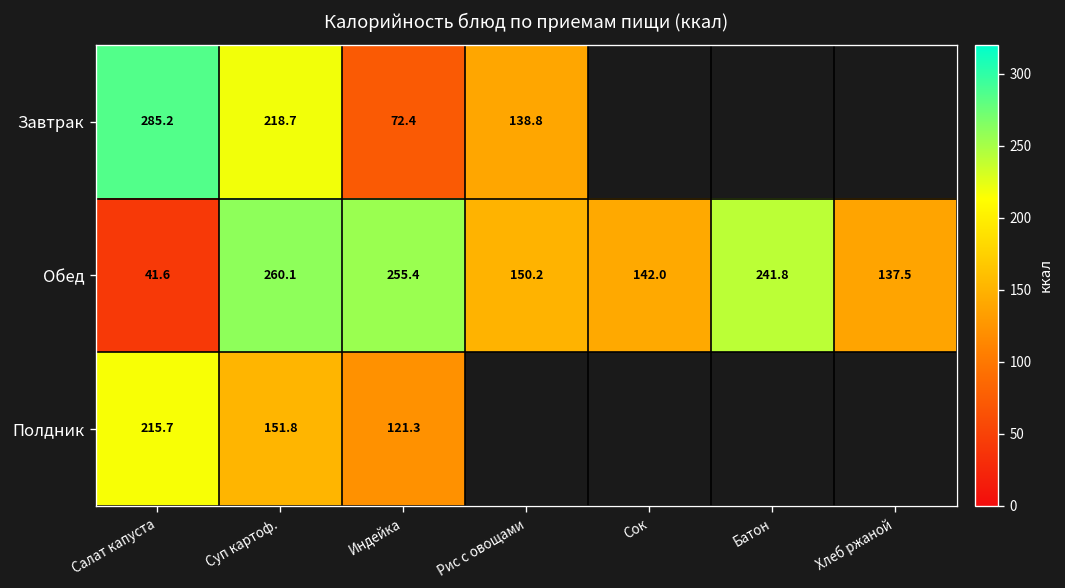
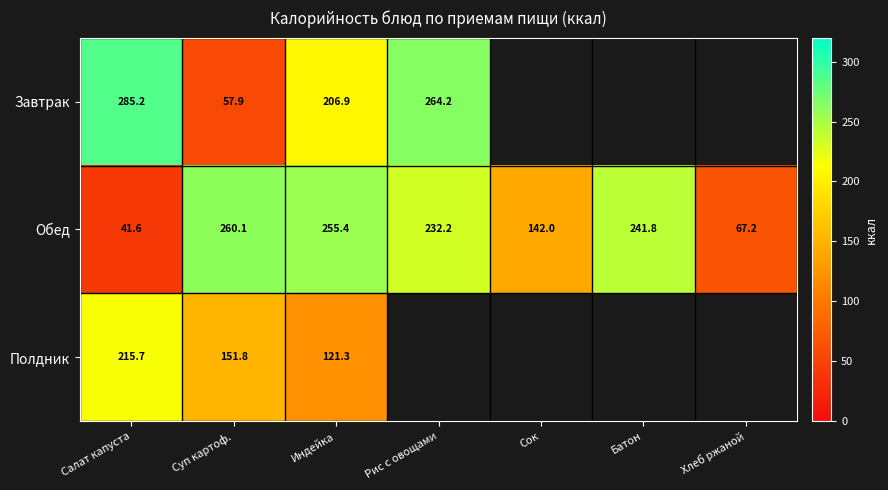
  {
    "Завтрак": {
      "Салат капуста": 285.2,
-     "Суп картоф.": 218.7,
-     "Индейка": 72.4,
-     "Рис с овощами": 138.8
+     "Суп картоф.": 57.9,
+     "Индейка": 206.9,
+     "Рис с овощами": 264.2
    },
    "Обед": {
      "Салат капуста": 41.6,
      "Суп картоф.": 260.1,
      "Индейка": 255.4,
-     "Рис с овощами": 150.2,
+     "Рис с овощами": 232.2,
      "Сок": 142.0,
      "Батон": 241.8,
-     "Хлеб ржаной": 137.5
+     "Хлеб ржаной": 67.2
    },
    "Полдник": {
      "Салат капуста": 215.7,
      "Суп картоф.": 151.8,
      "Индейка": 121.3
    }
  }
